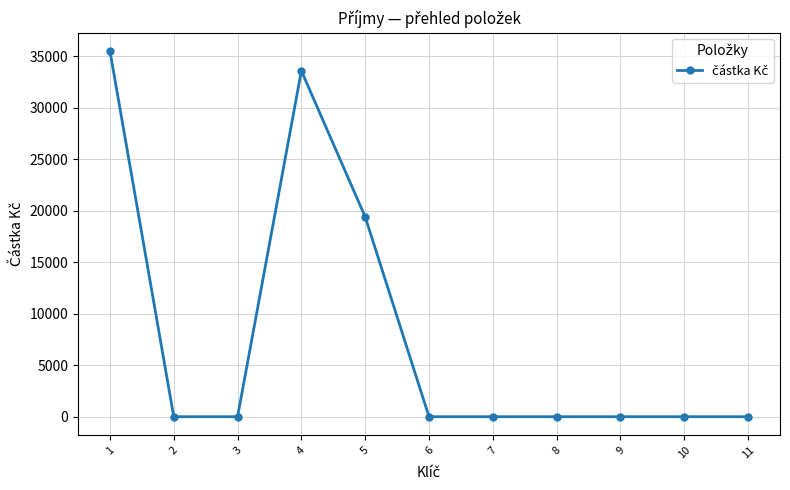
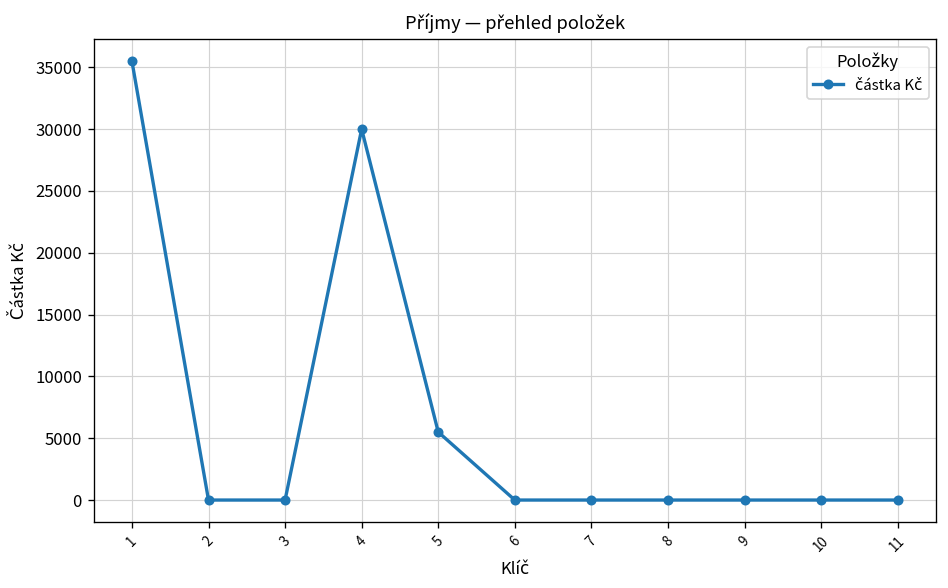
  {
    "1": 35500,
    "2": 0,
    "3": 0,
-   "4": 33600,
-   "5": 19400,
+   "4": 30000,
+   "5": 5500,
    "6": 0,
    "7": 0,
    "8": 0,
    "9": 0,
    "10": 0,
    "11": 0
  }
